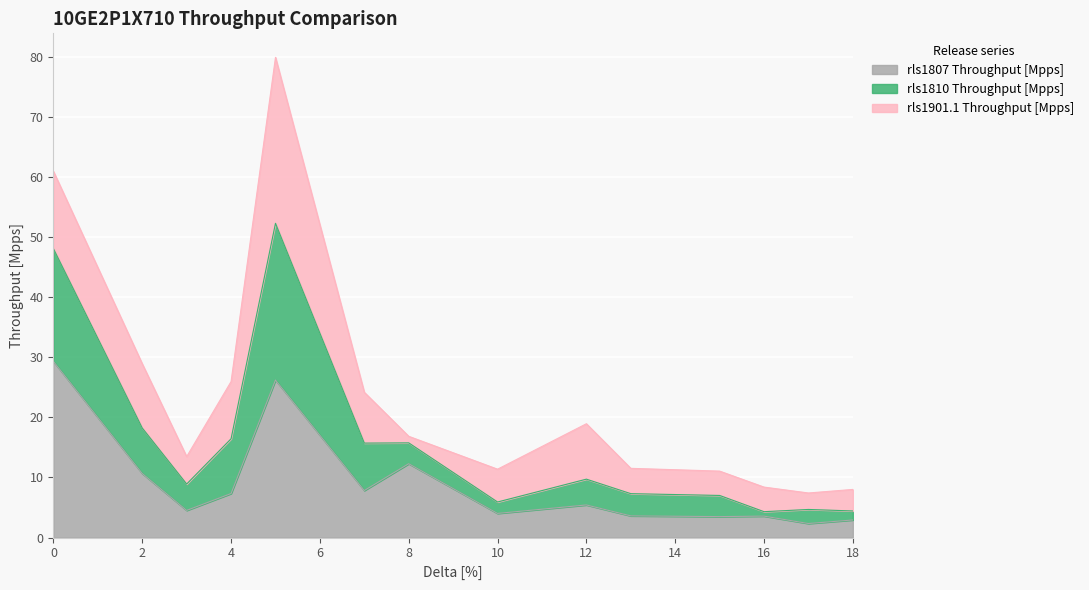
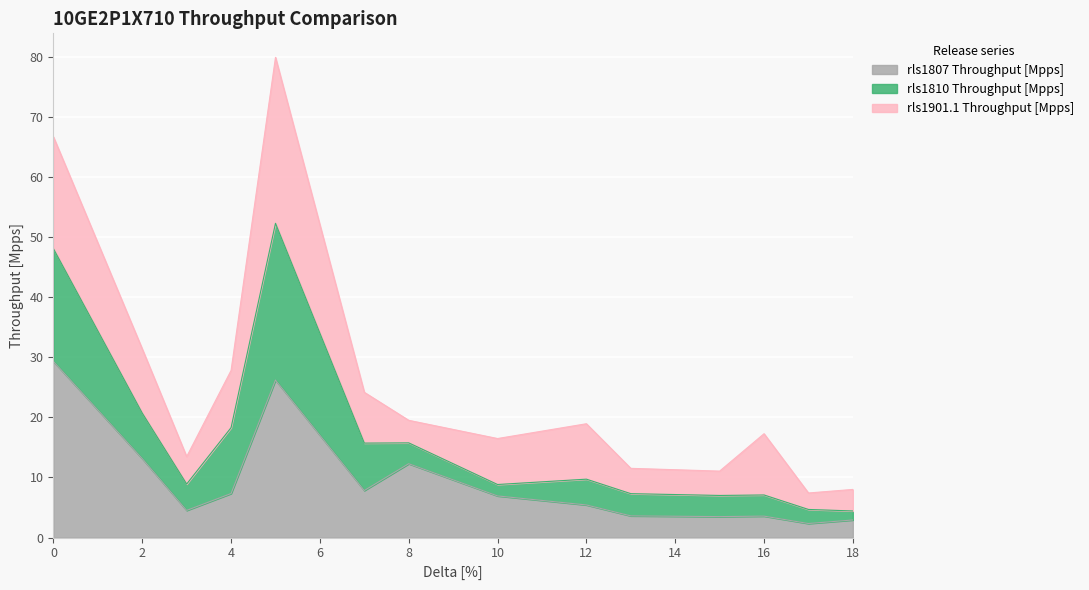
  {
    "rls1807 Throughput [Mpps]": {
      "0": 29,
-     "2": 11,
+     "2": 13,
      "4": 7,
      "8": 12,
-     "10": 4,
+     "10": 7,
      "12": 5,
      "16": 4,
      "18": 3
    },
    "rls1810 Throughput [Mpps]": {
      "0": 19,
      "2": 8,
-     "4": 9,
+     "4": 11,
      "8": 3,
      "10": 2,
      "12": 4,
-     "16": 1,
+     "16": 4,
      "18": 1
    },
    "rls1901.1 Throughput [Mpps]": {
-     "0": 13,
+     "0": 19,
      "2": 11,
      "4": 10,
-     "8": 1,
-     "10": 5,
+     "8": 4,
+     "10": 8,
      "12": 9,
-     "16": 4,
+     "16": 10,
      "18": 4
    }
  }
